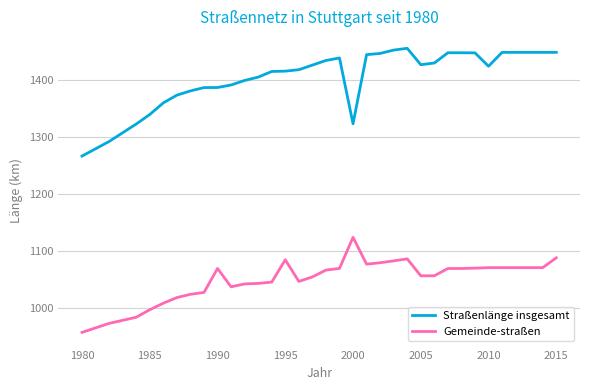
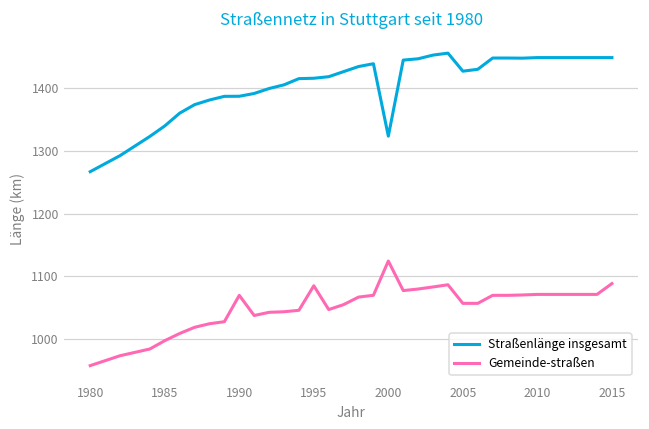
  {
    "Straßenlänge insgesamt": {
      "1980": 1270,
      "1985": 1340,
      "1990": 1390,
      "1995": 1420,
      "2000": 1320,
      "2005": 1430,
-     "2010": 1420,
+     "2010": 1450,
      "2015": 1450
    },
    "Gemeinde-straßen": {
      "1980": 960,
      "1985": 1000,
      "1990": 1070,
      "1995": 1080,
      "2000": 1120,
      "2005": 1060,
      "2010": 1070,
      "2015": 1090
    }
  }
